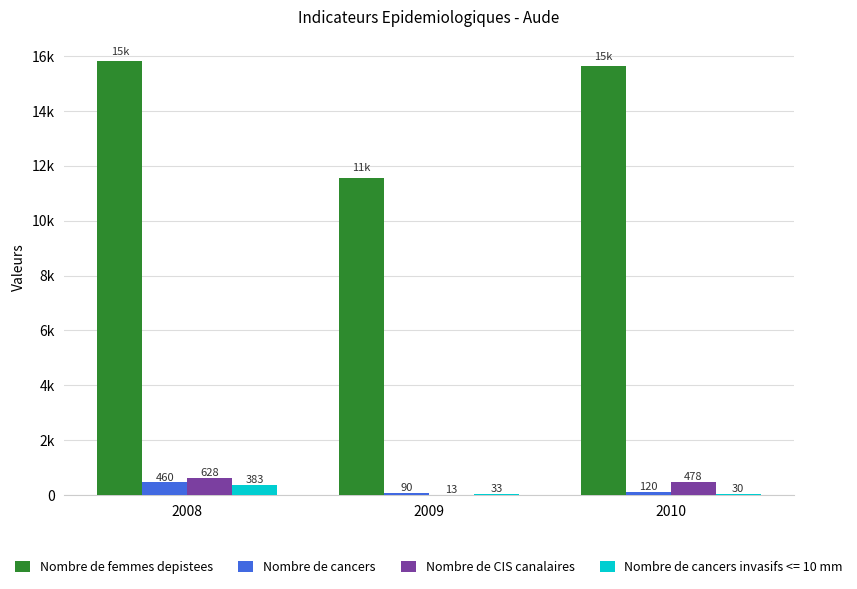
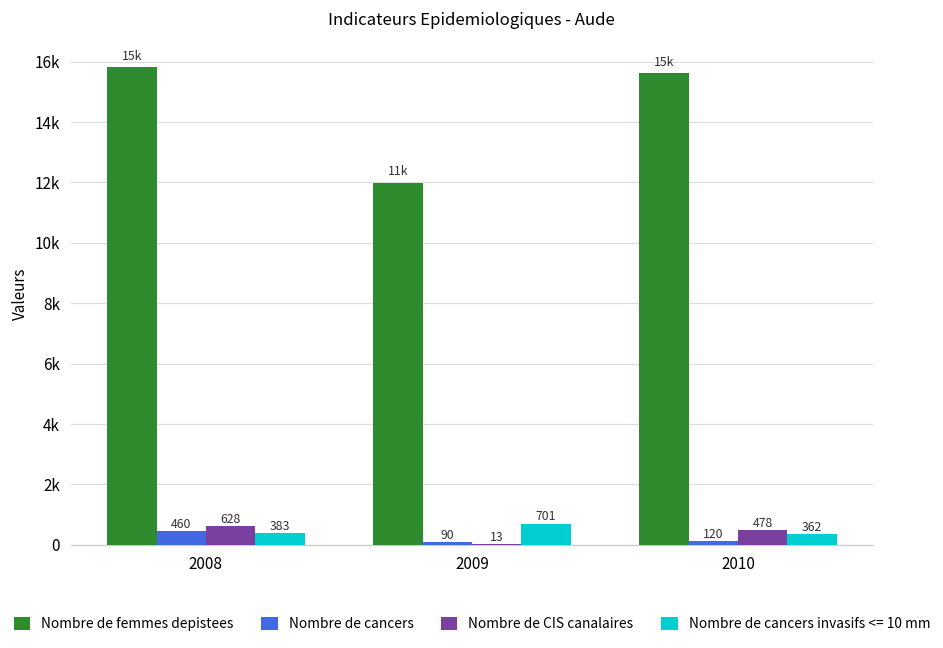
  {
    "Nombre de femmes depistees": {
-     "2009": 11600
+     "2009": 12000
    },
    "Nombre de cancers": {
      "2008": 460,
      "2009": 90,
      "2010": 120
    },
    "Nombre de CIS canalaires": {
      "2008": 628,
      "2009": 13,
      "2010": 478
    },
    "Nombre de cancers invasifs <= 10 mm": {
      "2008": 383,
-     "2009": 33,
-     "2010": 30
+     "2009": 701,
+     "2010": 362
    }
  }
